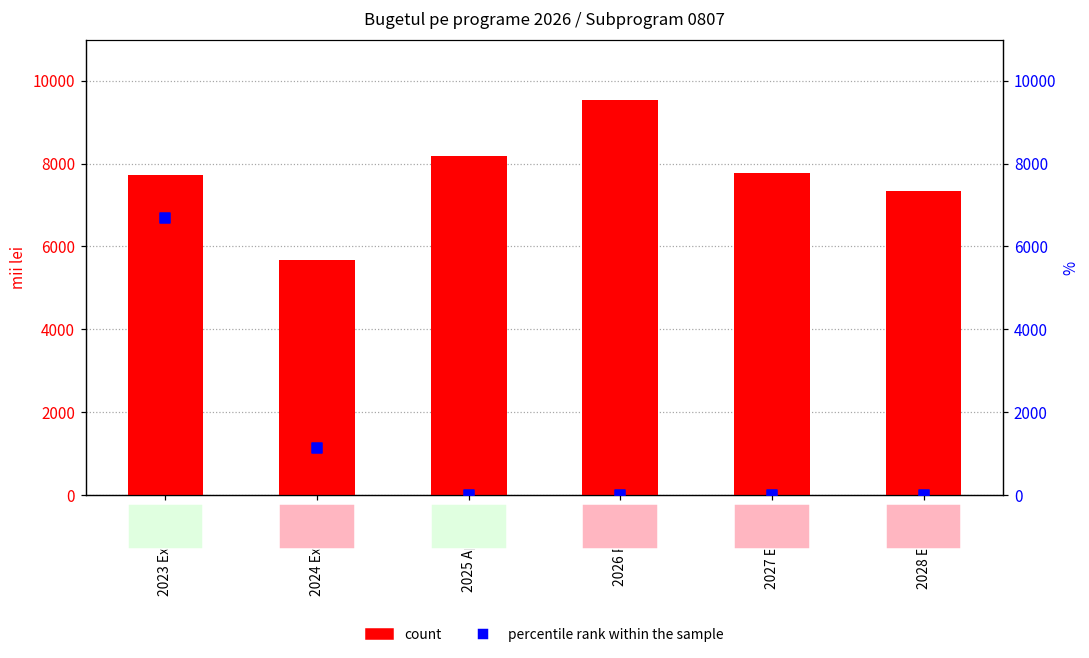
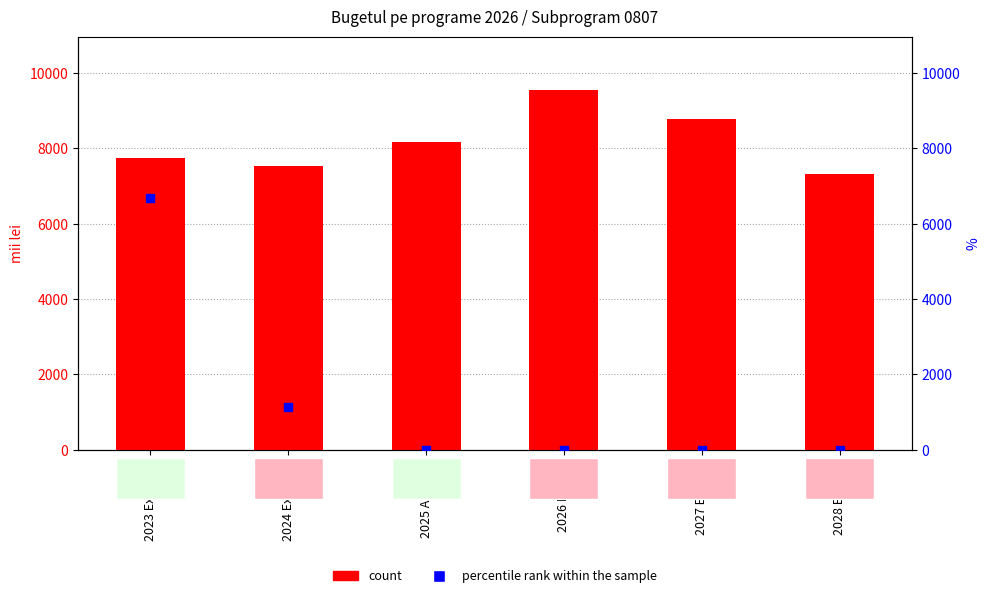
  {
    "count": {
      "2023 Executat": 7700,
-     "2024 Executat": 5700,
+     "2024 Executat": 7500,
      "2025 Aprobat": 8200,
      "2026 Proiect": 9500,
-     "2027 Estimat": 7800,
+     "2027 Estimat": 8800,
      "2028 Estimat": 7300
    }
  }
